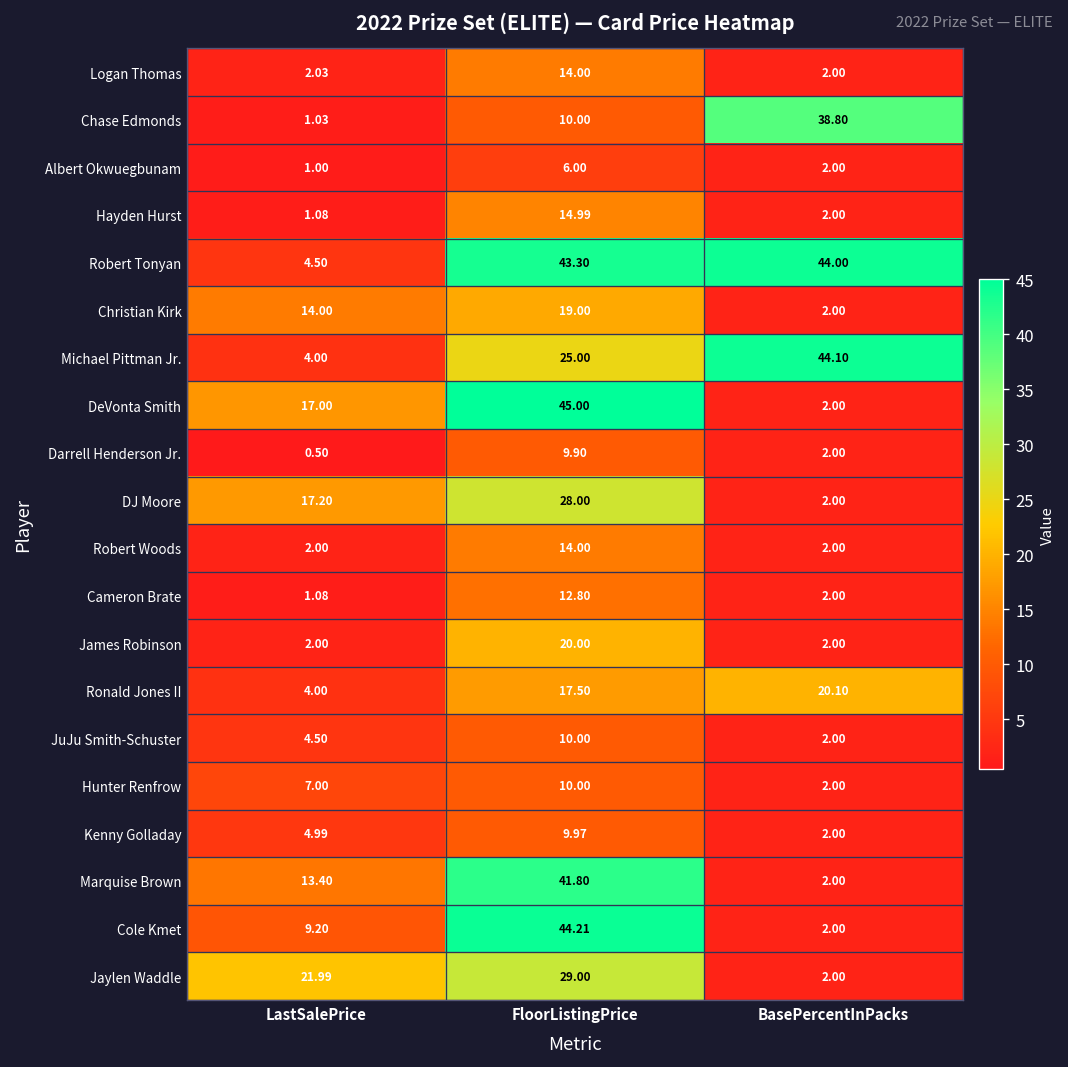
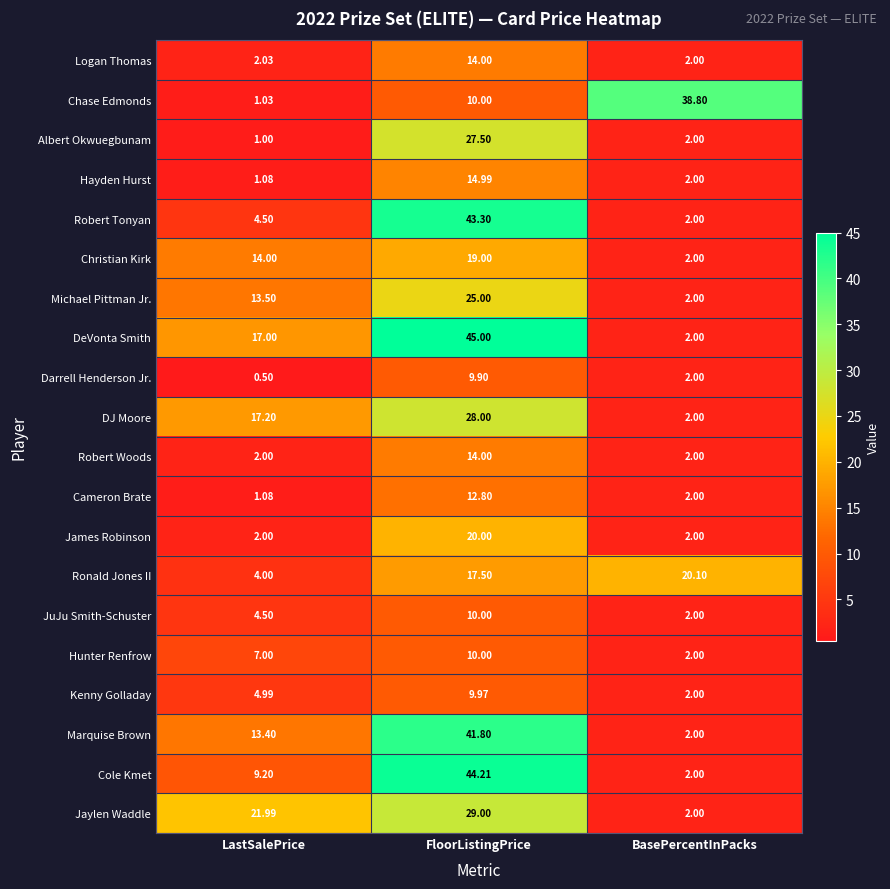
  {
    "Logan Thomas": {
      "LastSalePrice": 2.03,
      "FloorListingPrice": 14.00,
      "BasePercentInPacks": 2.00
    },
    "Chase Edmonds": {
      "LastSalePrice": 1.03,
      "FloorListingPrice": 10.00,
      "BasePercentInPacks": 38.80
    },
    "Albert Okwuegbunam": {
      "LastSalePrice": 1.00,
-     "FloorListingPrice": 6.00,
+     "FloorListingPrice": 27.50,
      "BasePercentInPacks": 2.00
    },
    "Hayden Hurst": {
      "LastSalePrice": 1.08,
      "FloorListingPrice": 14.99,
      "BasePercentInPacks": 2.00
    },
    "Robert Tonyan": {
      "LastSalePrice": 4.50,
      "FloorListingPrice": 43.30,
-     "BasePercentInPacks": 44.00
+     "BasePercentInPacks": 2.00
    },
    "Christian Kirk": {
      "LastSalePrice": 14.00,
      "FloorListingPrice": 19.00,
      "BasePercentInPacks": 2.00
    },
    "Michael Pittman Jr.": {
-     "LastSalePrice": 4.00,
+     "LastSalePrice": 13.50,
      "FloorListingPrice": 25.00,
-     "BasePercentInPacks": 44.10
+     "BasePercentInPacks": 2.00
    },
    "DeVonta Smith": {
      "LastSalePrice": 17.00,
      "FloorListingPrice": 45.00,
      "BasePercentInPacks": 2.00
    },
    "Darrell Henderson Jr.": {
      "LastSalePrice": 0.50,
      "FloorListingPrice": 9.90,
      "BasePercentInPacks": 2.00
    },
    "DJ Moore": {
      "LastSalePrice": 17.20,
      "FloorListingPrice": 28.00,
      "BasePercentInPacks": 2.00
    },
    "Robert Woods": {
      "LastSalePrice": 2.00,
      "FloorListingPrice": 14.00,
      "BasePercentInPacks": 2.00
    },
    "Cameron Brate": {
      "LastSalePrice": 1.08,
      "FloorListingPrice": 12.80,
      "BasePercentInPacks": 2.00
    },
    "James Robinson": {
      "LastSalePrice": 2.00,
      "FloorListingPrice": 20.00,
      "BasePercentInPacks": 2.00
    },
    "Ronald Jones II": {
      "LastSalePrice": 4.00,
      "FloorListingPrice": 17.50,
      "BasePercentInPacks": 20.10
    },
    "JuJu Smith-Schuster": {
      "LastSalePrice": 4.50,
      "FloorListingPrice": 10.00,
      "BasePercentInPacks": 2.00
    },
    "Hunter Renfrow": {
      "LastSalePrice": 7.00,
      "FloorListingPrice": 10.00,
      "BasePercentInPacks": 2.00
    },
    "Kenny Golladay": {
      "LastSalePrice": 4.99,
      "FloorListingPrice": 9.97,
      "BasePercentInPacks": 2.00
    },
    "Marquise Brown": {
      "LastSalePrice": 13.40,
      "FloorListingPrice": 41.80,
      "BasePercentInPacks": 2.00
    },
    "Cole Kmet": {
      "LastSalePrice": 9.20,
      "FloorListingPrice": 44.21,
      "BasePercentInPacks": 2.00
    },
    "Jaylen Waddle": {
      "LastSalePrice": 21.99,
      "FloorListingPrice": 29.00,
      "BasePercentInPacks": 2.00
    }
  }
